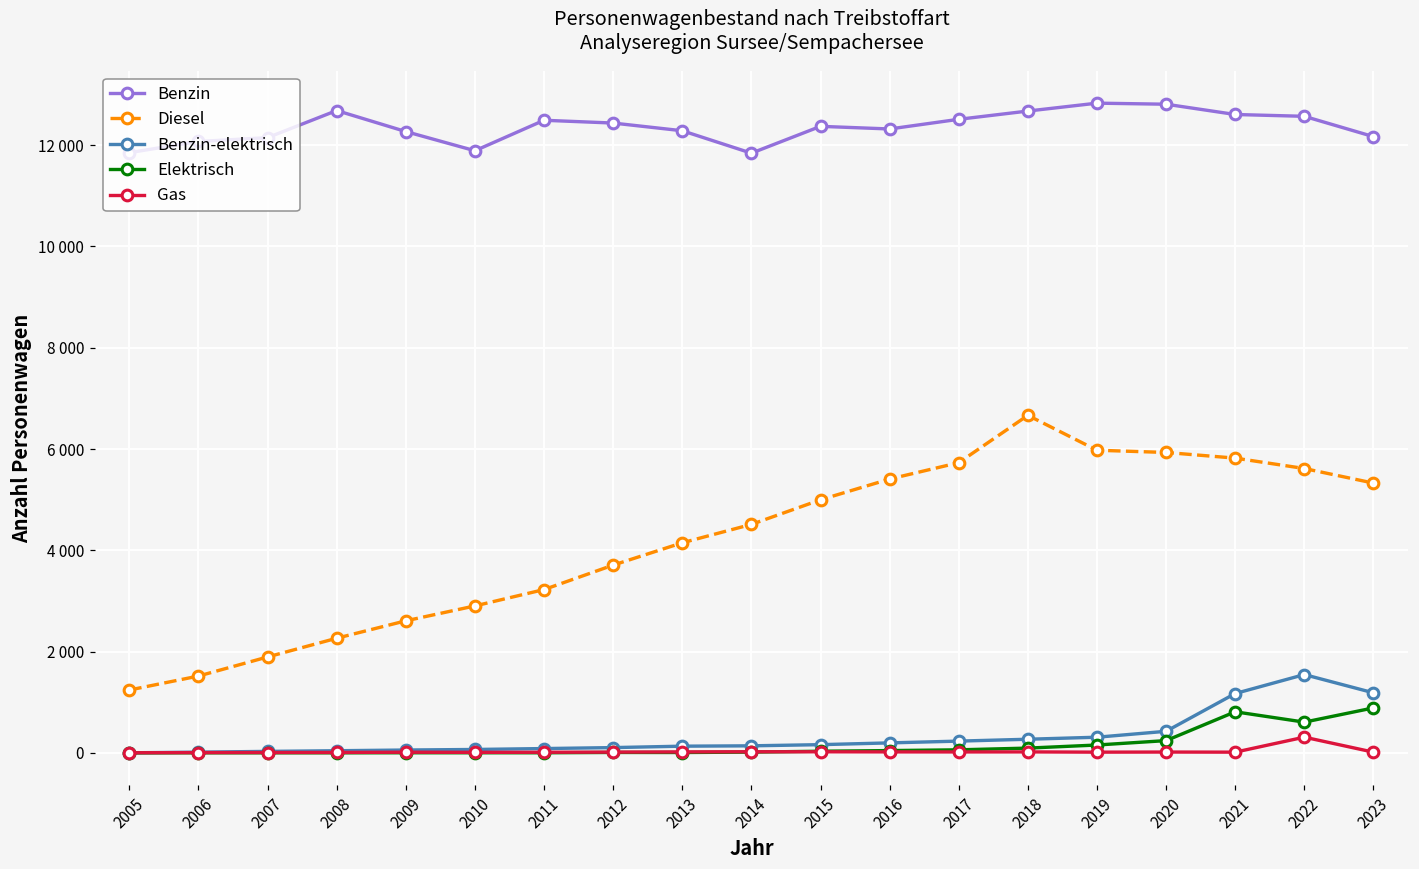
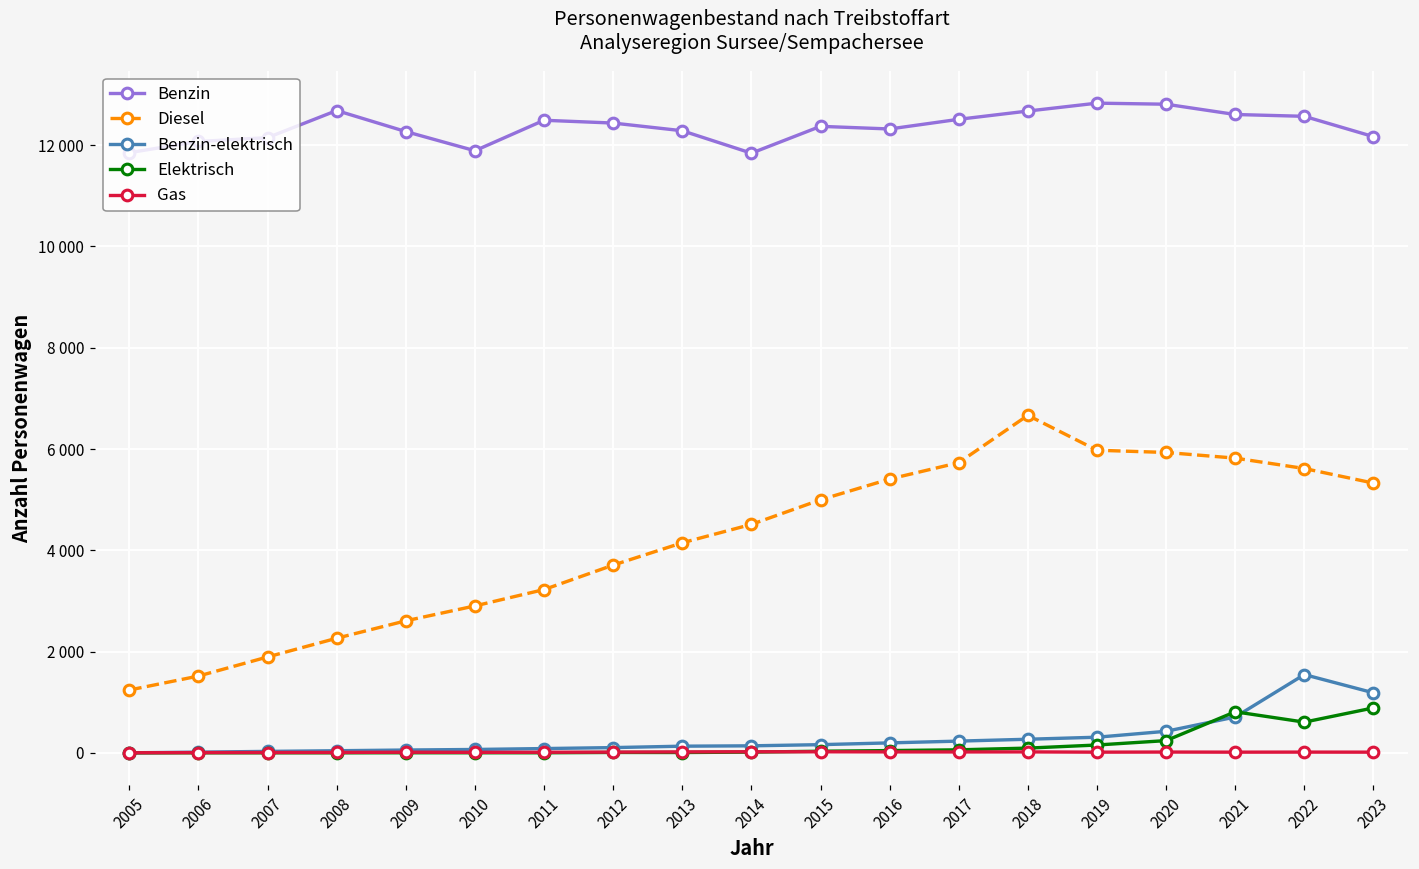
  {
    "Benzin": {
      "2008": 12700,
      "2009": 12300,
      "2010": 11900,
      "2011": 12500,
      "2012": 12400,
      "2013": 12300,
      "2014": 11800,
      "2015": 12400,
      "2016": 12300,
      "2017": 12500,
      "2018": 12700,
      "2019": 12800,
      "2020": 12800,
      "2021": 12600,
      "2022": 12600,
      "2023": 12200
    },
    "Diesel": {
      "2005": 1200,
      "2006": 1500,
      "2007": 1900,
      "2008": 2300,
      "2009": 2600,
      "2010": 2900,
      "2011": 3200,
      "2012": 3700,
      "2013": 4100,
      "2014": 4500,
      "2015": 5000,
      "2016": 5400,
      "2017": 5700,
      "2018": 6700,
      "2019": 6000,
      "2020": 5900,
      "2021": 5800,
      "2022": 5600,
      "2023": 5300
    },
    "Benzin-elektrisch": {
      "2010": 100,
      "2011": 100,
      "2012": 100,
      "2013": 100,
      "2014": 100,
      "2015": 200,
      "2016": 200,
      "2017": 200,
      "2018": 300,
      "2019": 300,
      "2020": 400,
-     "2021": 1200,
+     "2021": 700,
      "2022": 1500,
      "2023": 1200
    },
    "Elektrisch": {
      "2018": 100,
      "2019": 200,
      "2020": 200,
      "2021": 800,
      "2022": 600,
      "2023": 900
    },
    "Gas": {
      "2018": 0,
      "2019": 0,
      "2020": 0,
      "2021": 0,
-     "2022": 300,
+     "2022": 0,
      "2023": 0
    }
  }
